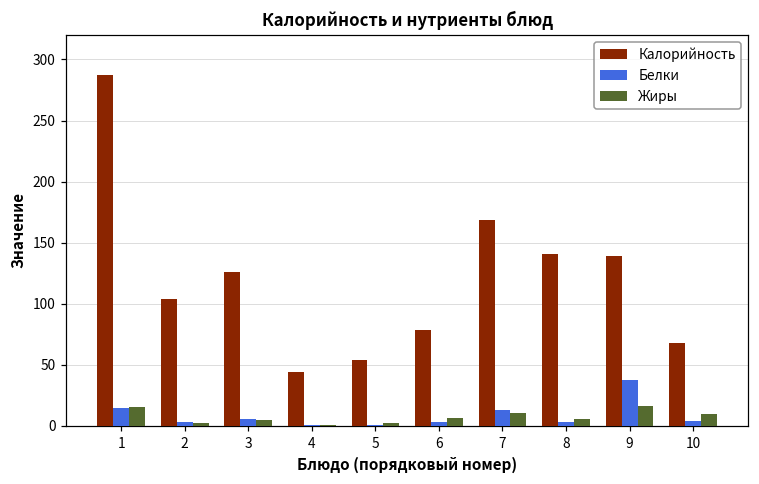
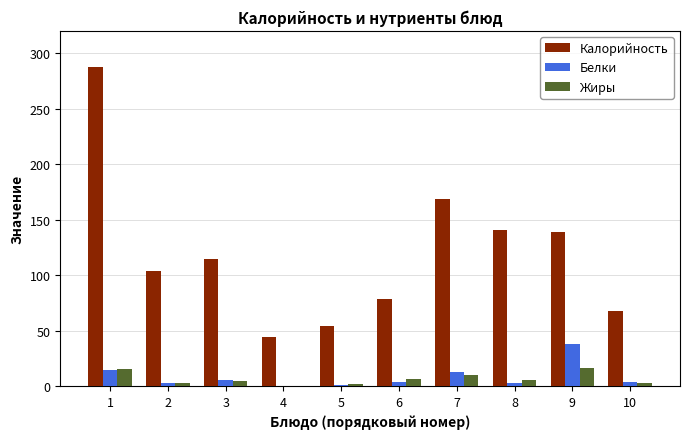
  {
    "Калорийность": {
      "1": 288,
      "2": 104,
-     "3": 126,
+     "3": 115,
      "4": 44,
      "5": 54,
      "6": 78,
      "7": 169,
      "8": 141,
      "9": 139,
      "10": 68
    },
    "Белки": {
      "1": 15,
      "2": 3,
      "3": 5,
      "6": 3,
      "7": 13,
      "8": 3,
      "9": 38,
      "10": 4
    },
    "Жиры": {
      "1": 16,
      "2": 2,
      "3": 5,
      "6": 6,
      "7": 10,
      "8": 5,
      "9": 16,
-     "10": 10
+     "10": 3
    }
  }
